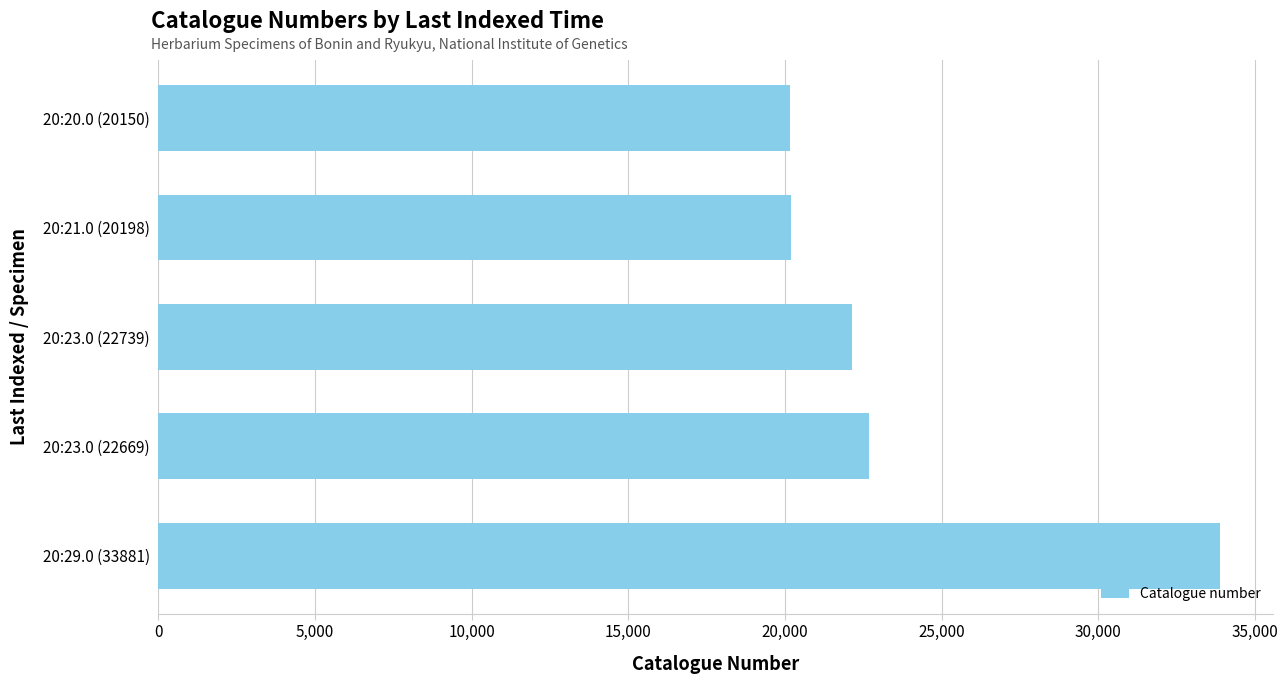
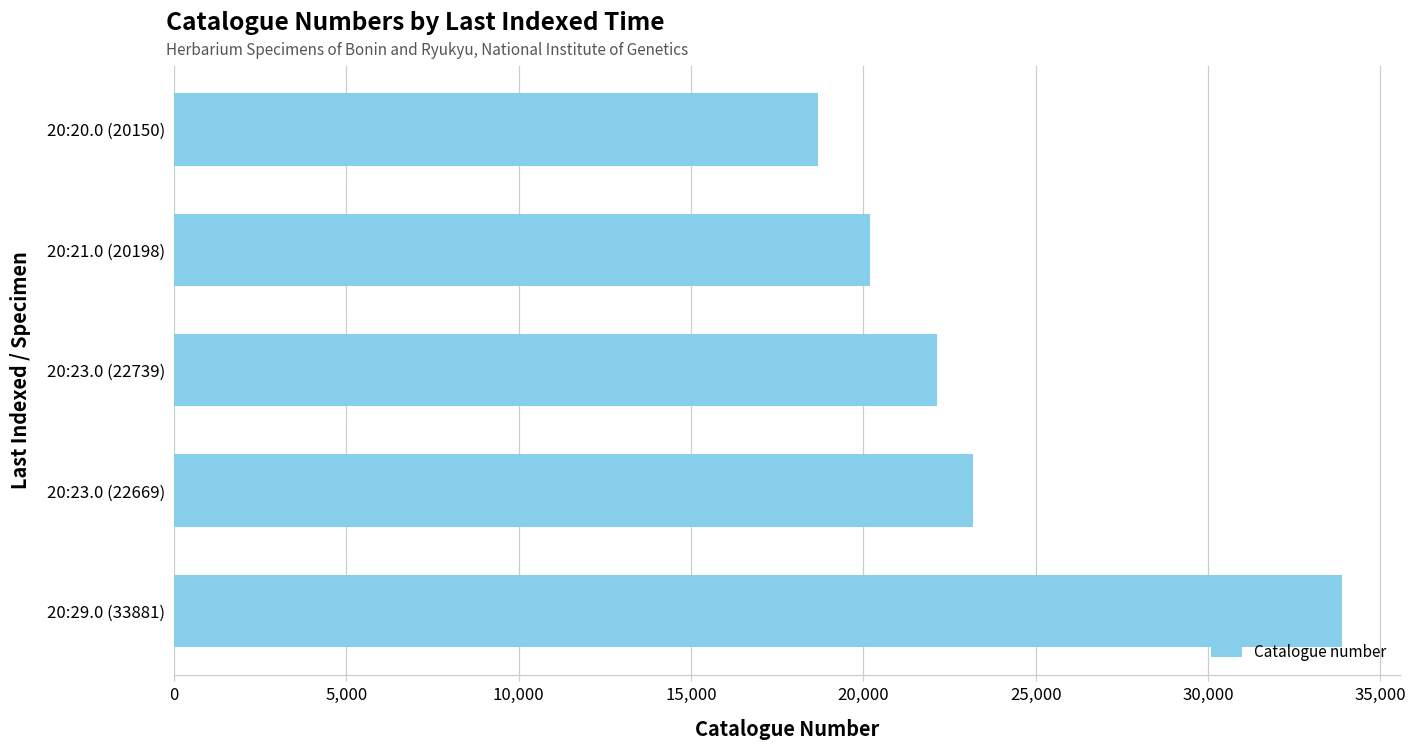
  {
-   "20:20.0 (20150)": "20,200",
+   "20:20.0 (20150)": "18,700",
    "20:21.0 (20198)": "20,200",
    "20:23.0 (22739)": "22,100",
-   "20:23.0 (22669)": "22,700",
+   "20:23.0 (22669)": "23,200",
    "20:29.0 (33881)": "33,900"
  }
